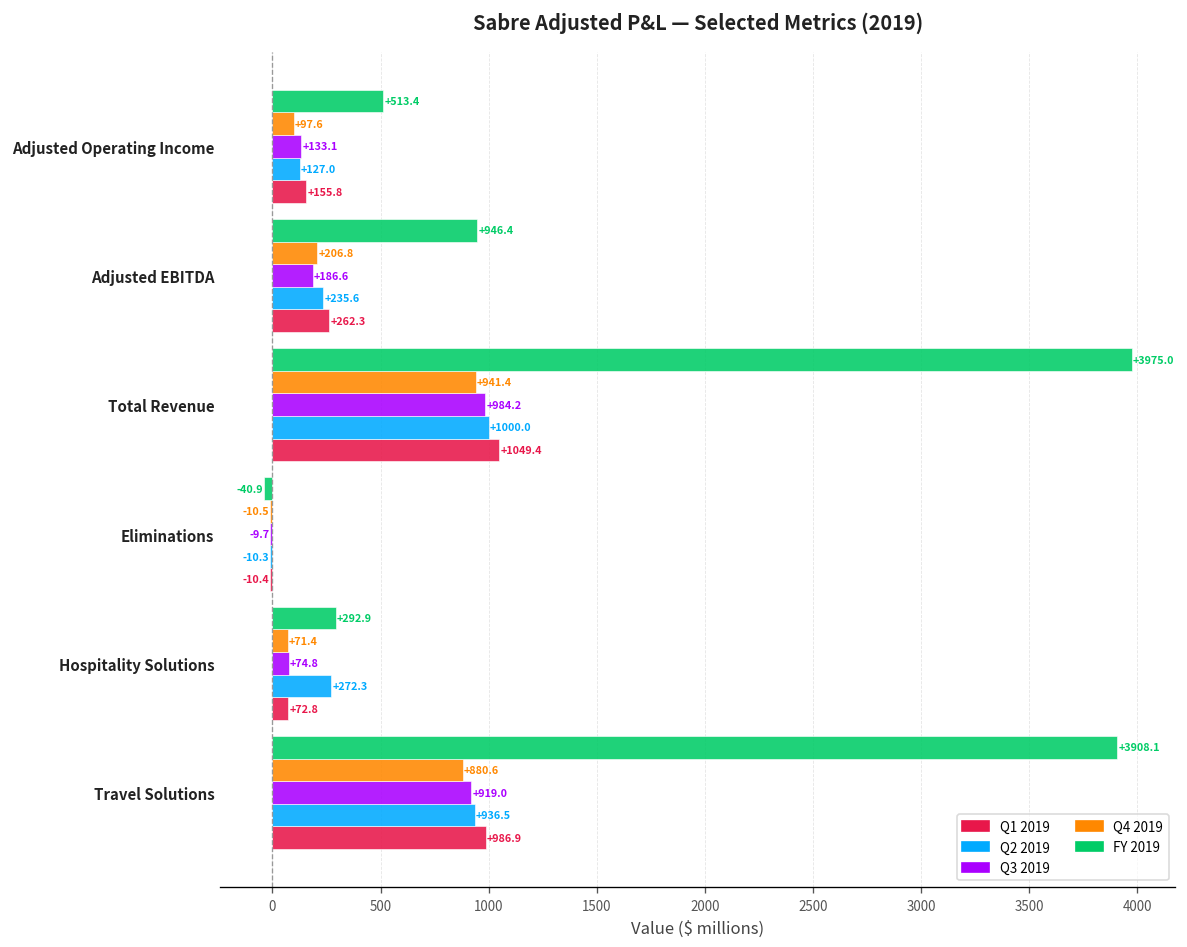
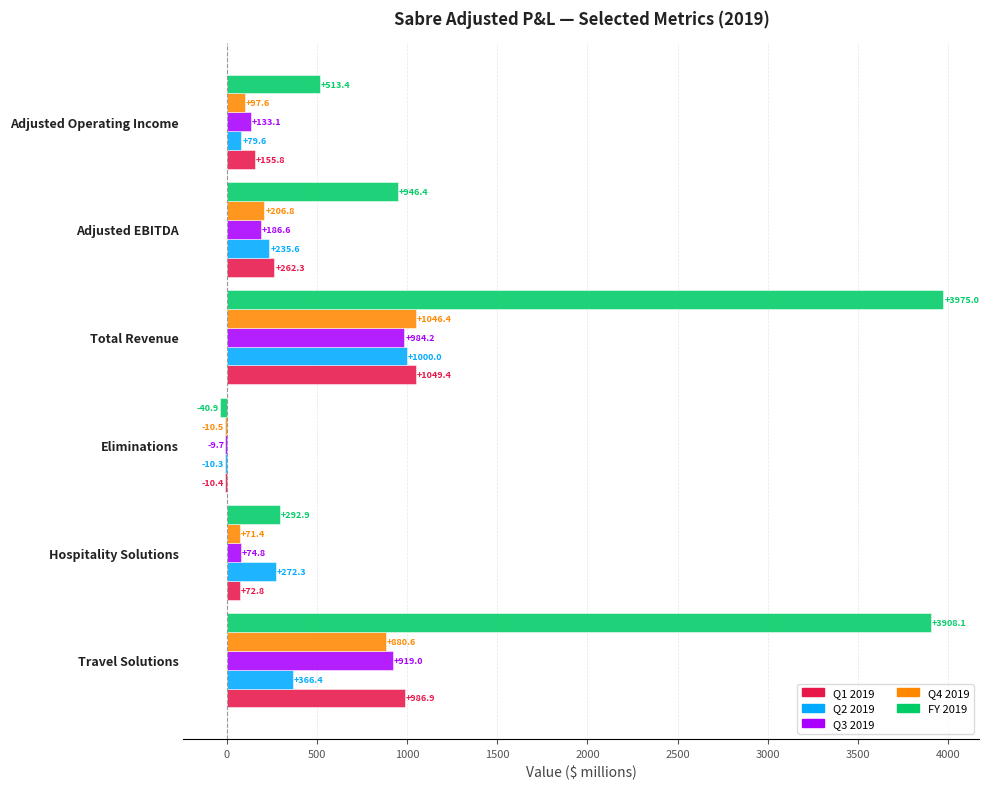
  {
    "Q1 2019": {
      "Adjusted Operating Income": "+155.8",
      "Adjusted EBITDA": "+262.3",
      "Total Revenue": "+1049.4",
      "Eliminations": "-10.4",
      "Hospitality Solutions": "+72.8",
      "Travel Solutions": "+986.9"
    },
    "Q2 2019": {
-     "Adjusted Operating Income": "+127.0",
+     "Adjusted Operating Income": "+79.6",
      "Adjusted EBITDA": "+235.6",
      "Total Revenue": "+1000.0",
      "Eliminations": "-10.3",
      "Hospitality Solutions": "+272.3",
-     "Travel Solutions": "+936.5"
+     "Travel Solutions": "+366.4"
    },
    "Q3 2019": {
      "Adjusted Operating Income": "+133.1",
      "Adjusted EBITDA": "+186.6",
      "Total Revenue": "+984.2",
      "Eliminations": "-9.7",
      "Hospitality Solutions": "+74.8",
      "Travel Solutions": "+919.0"
    },
    "Q4 2019": {
      "Adjusted Operating Income": "+97.6",
      "Adjusted EBITDA": "+206.8",
-     "Total Revenue": "+941.4",
+     "Total Revenue": "+1046.4",
      "Eliminations": "-10.5",
      "Hospitality Solutions": "+71.4",
      "Travel Solutions": "+880.6"
    },
    "FY 2019": {
      "Adjusted Operating Income": "+513.4",
      "Adjusted EBITDA": "+946.4",
      "Total Revenue": "+3975.0",
      "Eliminations": "-40.9",
      "Hospitality Solutions": "+292.9",
      "Travel Solutions": "+3908.1"
    }
  }
